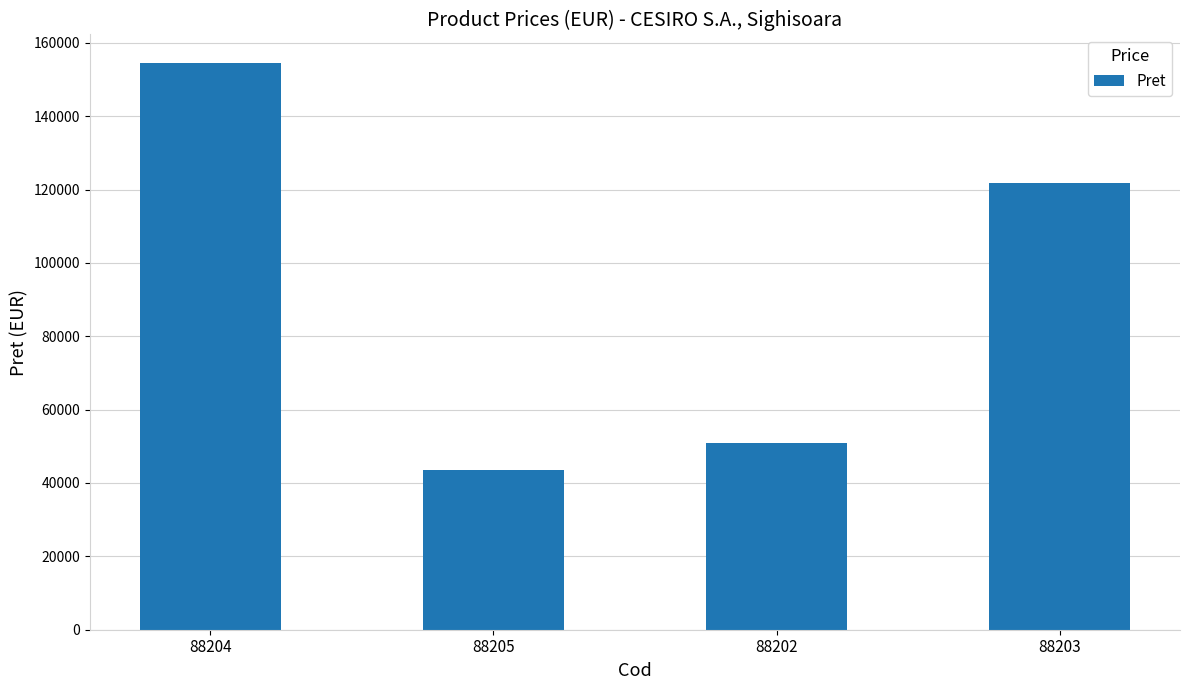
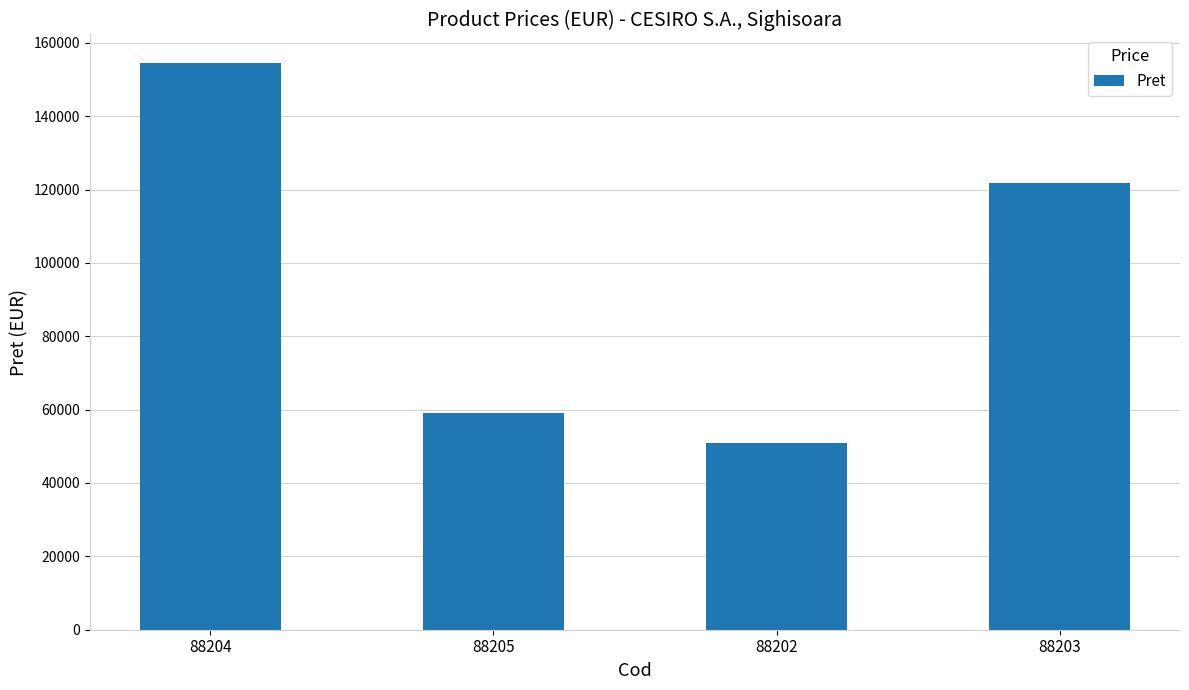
  {
    "88204": 155000,
-   "88205": 43000,
+   "88205": 59000,
    "88202": 51000,
    "88203": 122000
  }
